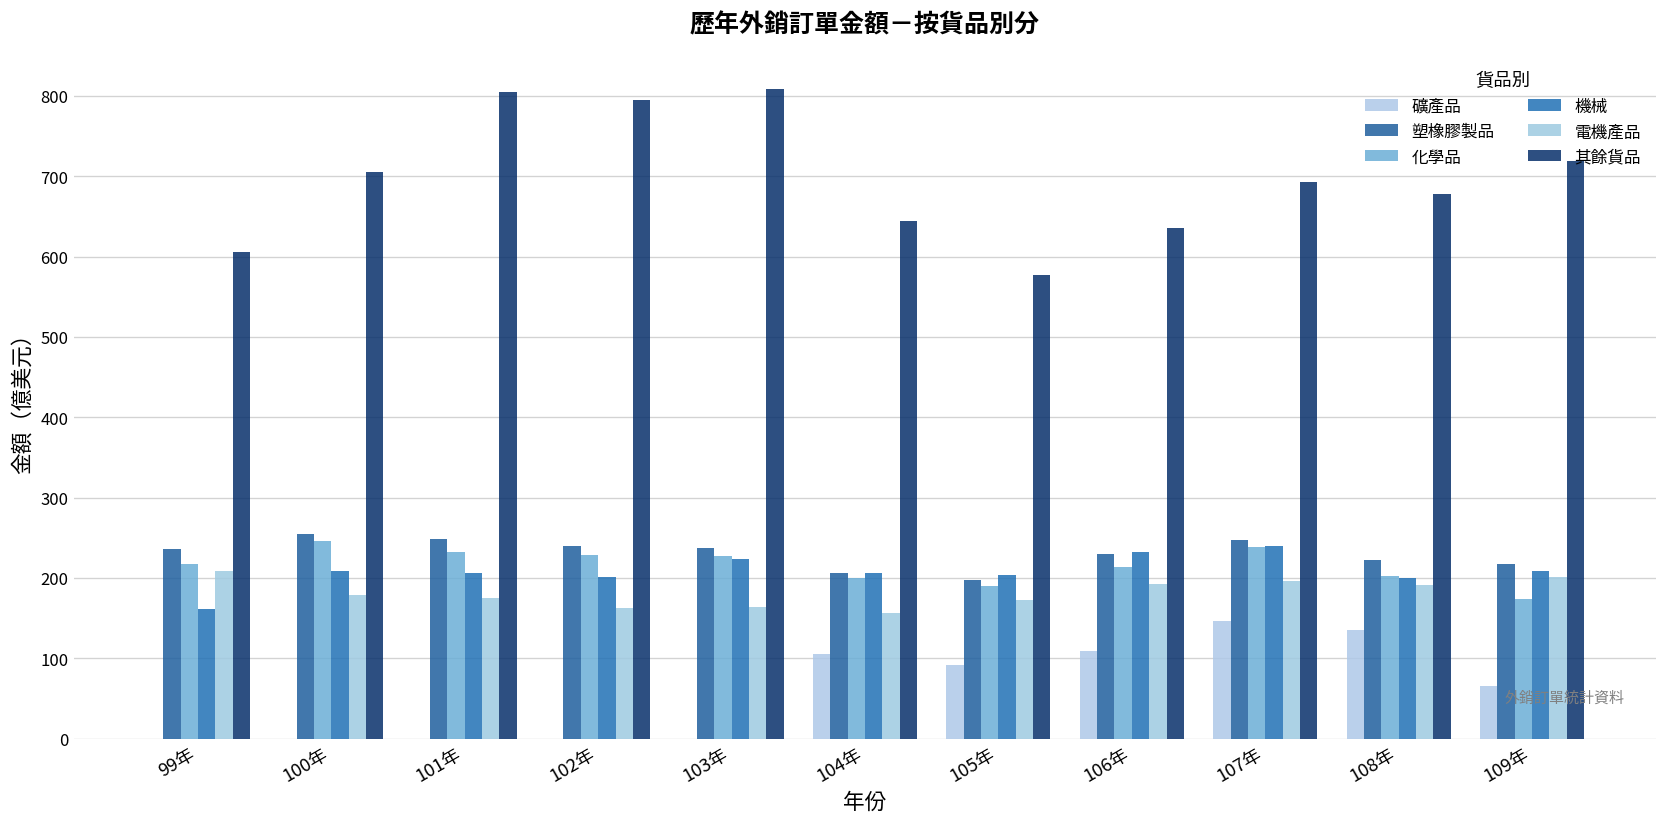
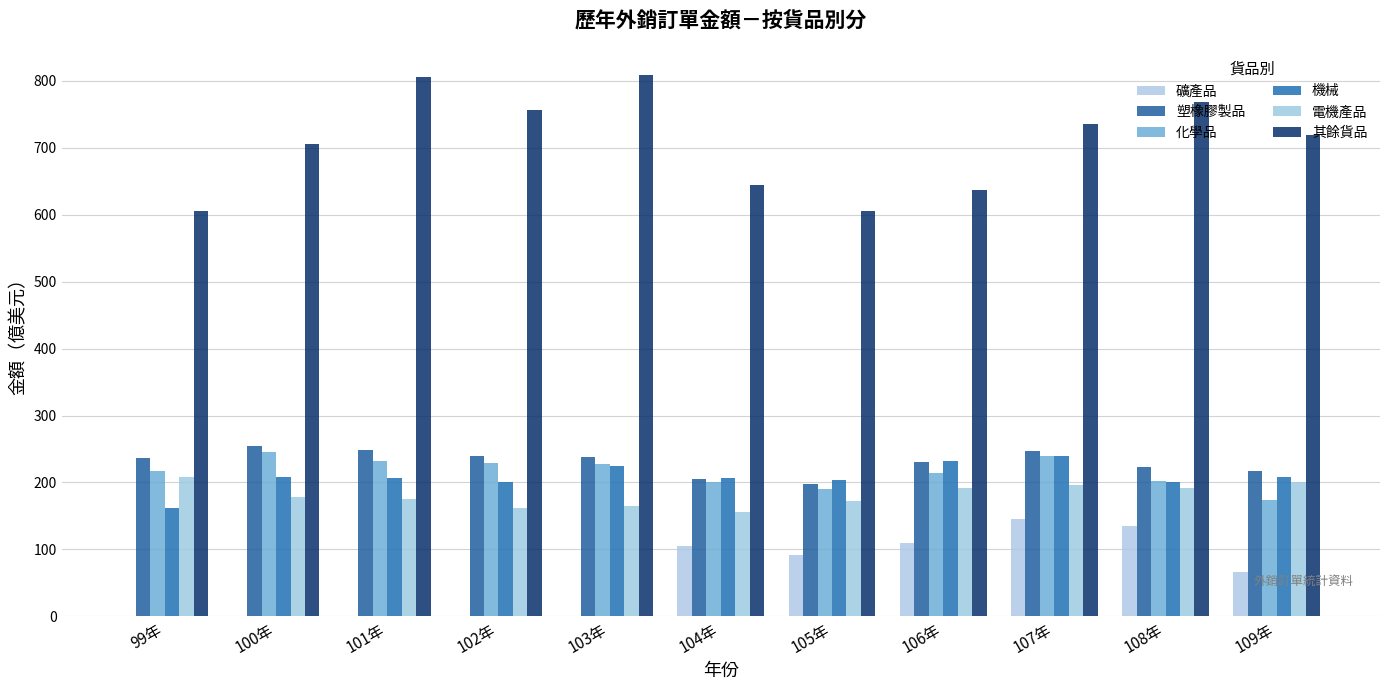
  {
    "其餘貨品": {
      "99年": 610,
      "100年": 710,
      "101年": 810,
-     "102年": 790,
+     "102年": 760,
      "103年": 810,
      "104年": 640,
-     "105年": 580,
+     "105年": 600,
      "106年": 640,
-     "107年": 690,
-     "108年": 680,
+     "107年": 740,
+     "108年": 770,
      "109年": 720
    }
  }
